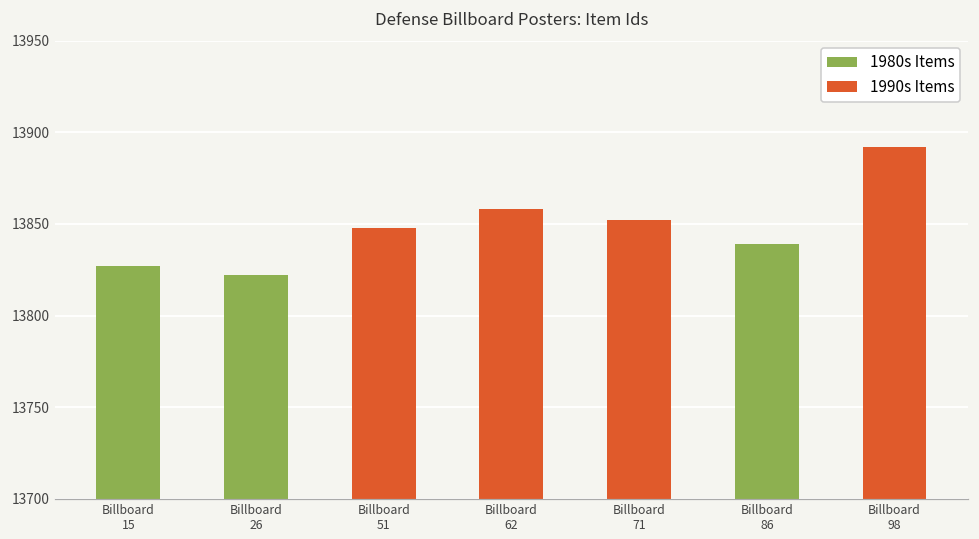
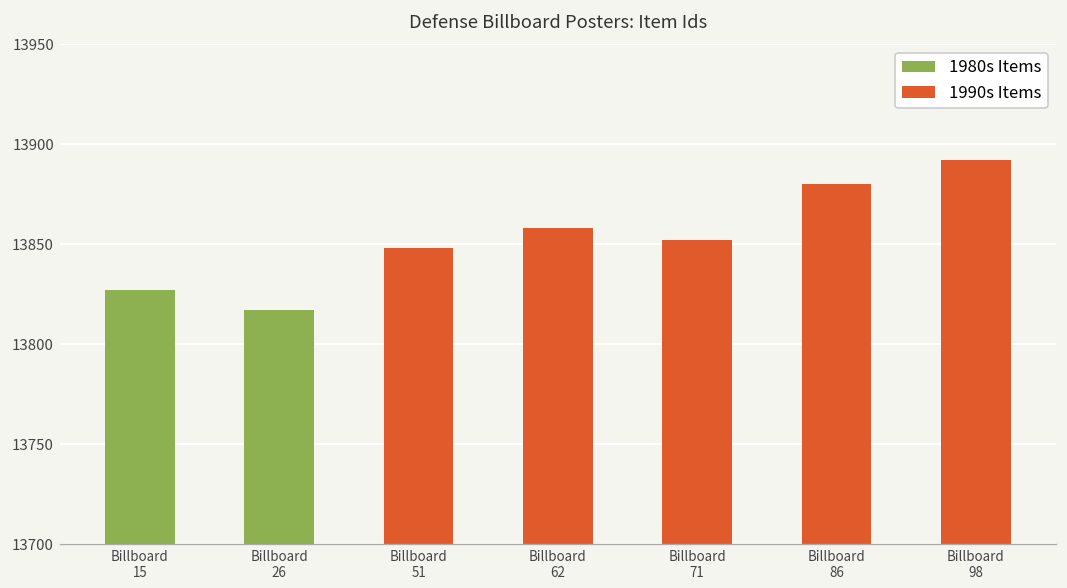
  {
    "Billboard 15": 13827,
-   "Billboard 26": 13822,
+   "Billboard 26": 13817,
    "Billboard 51": 13848,
    "Billboard 62": 13858,
    "Billboard 71": 13852,
-   "Billboard 86": 13839,
+   "Billboard 86": 13880,
    "Billboard 98": 13892
  }
